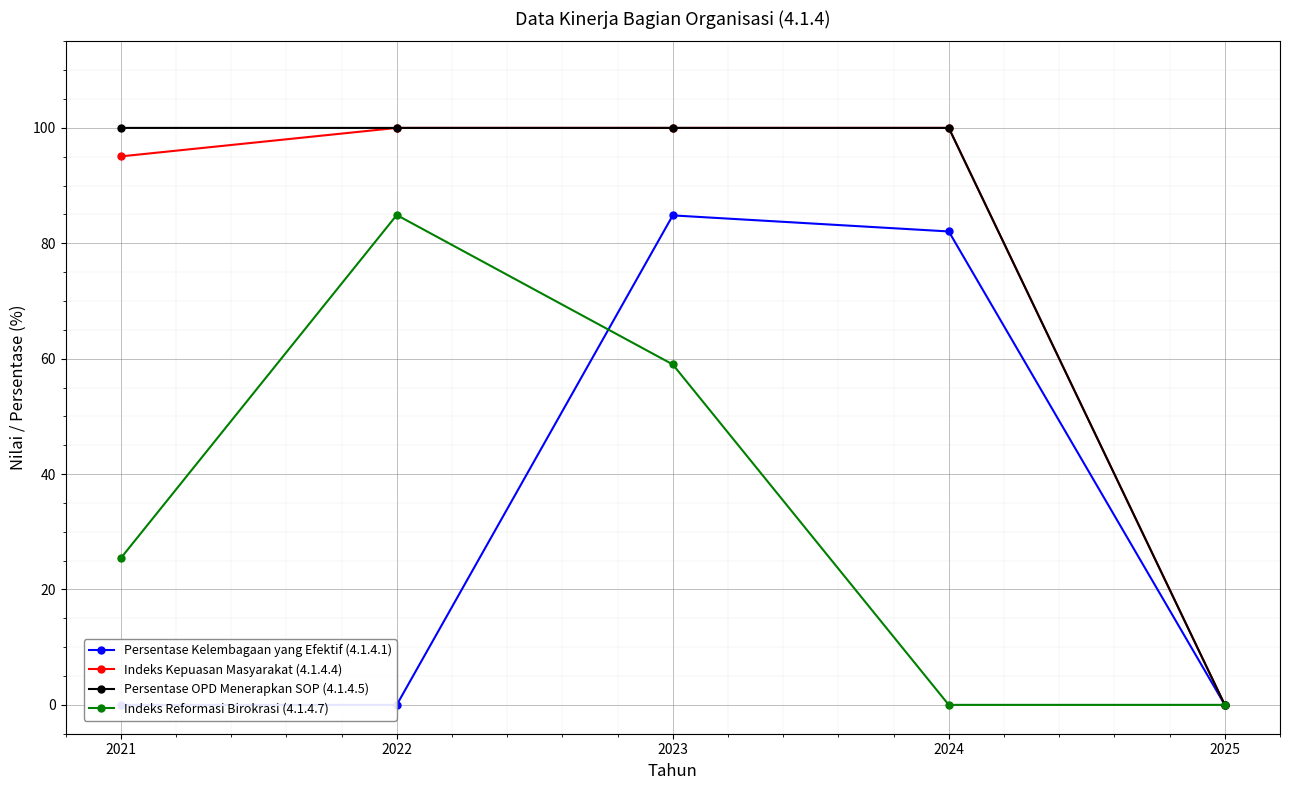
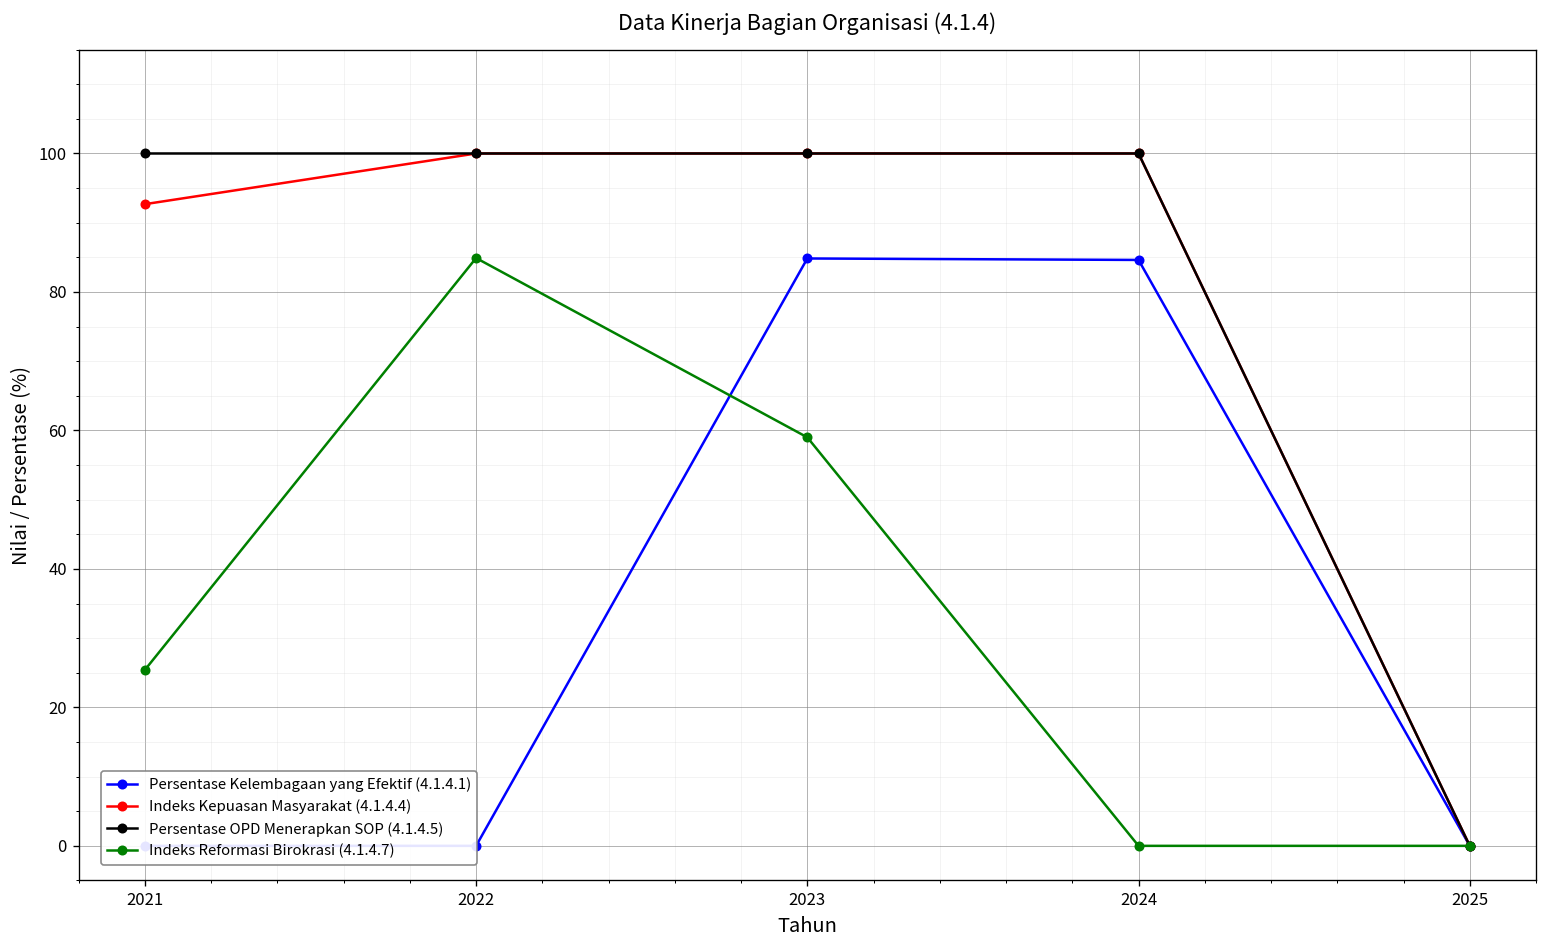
  {
    "Persentase Kelembagaan yang Efektif (4.1.4.1)": {
      "2023": 85,
-     "2024": 82
+     "2024": 85
    },
    "Indeks Kepuasan Masyarakat (4.1.4.4)": {
-     "2021": 95
+     "2021": 93
    },
    "Persentase OPD Menerapkan SOP (4.1.4.5)": {
      "2021": 100
    },
    "Indeks Reformasi Birokrasi (4.1.4.7)": {
      "2021": 25,
      "2022": 85,
      "2023": 59,
      "2024": 0
    }
  }
